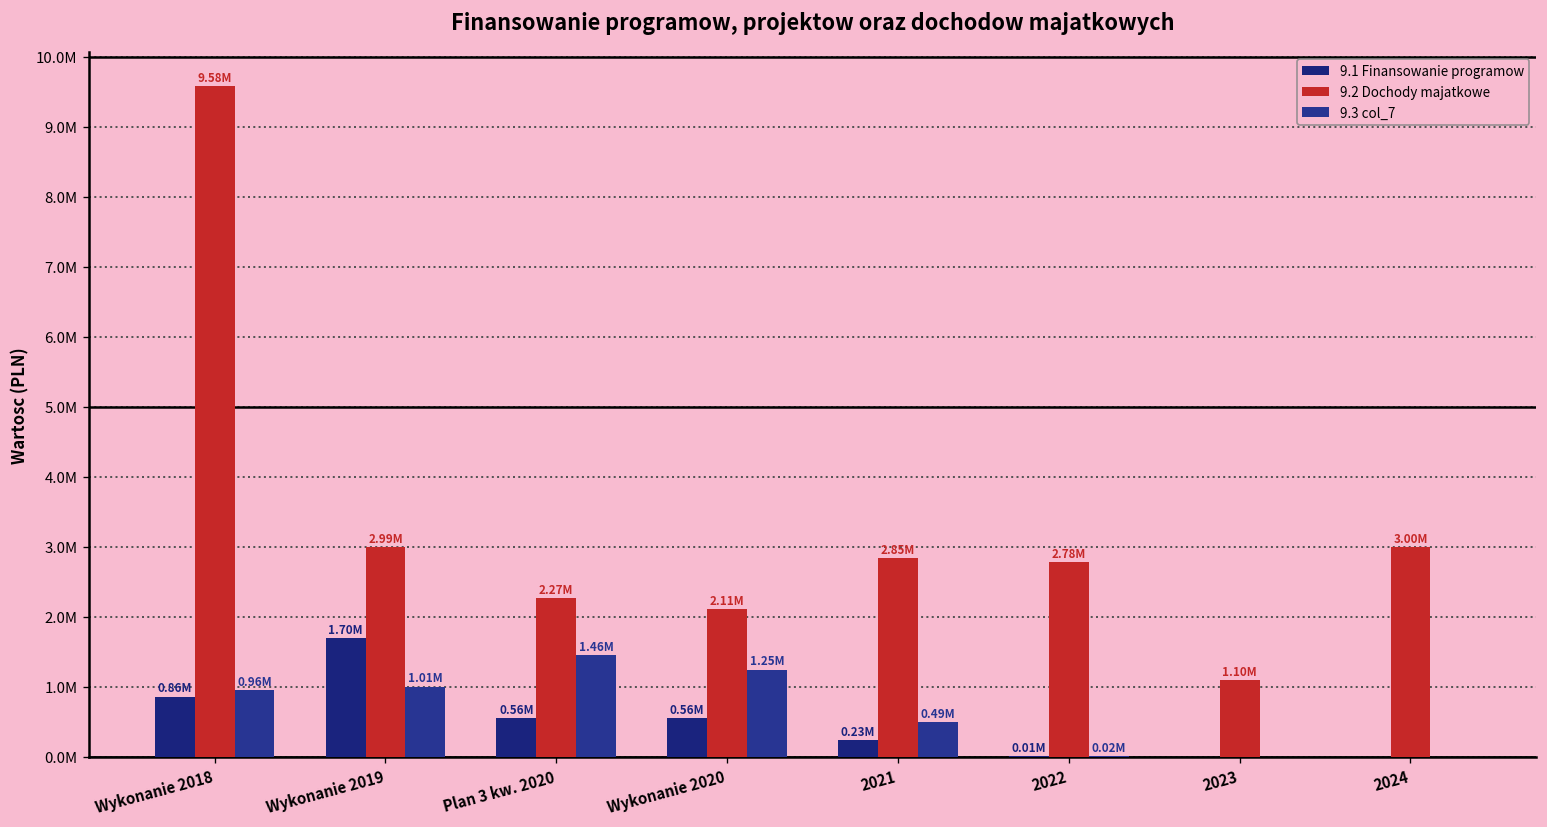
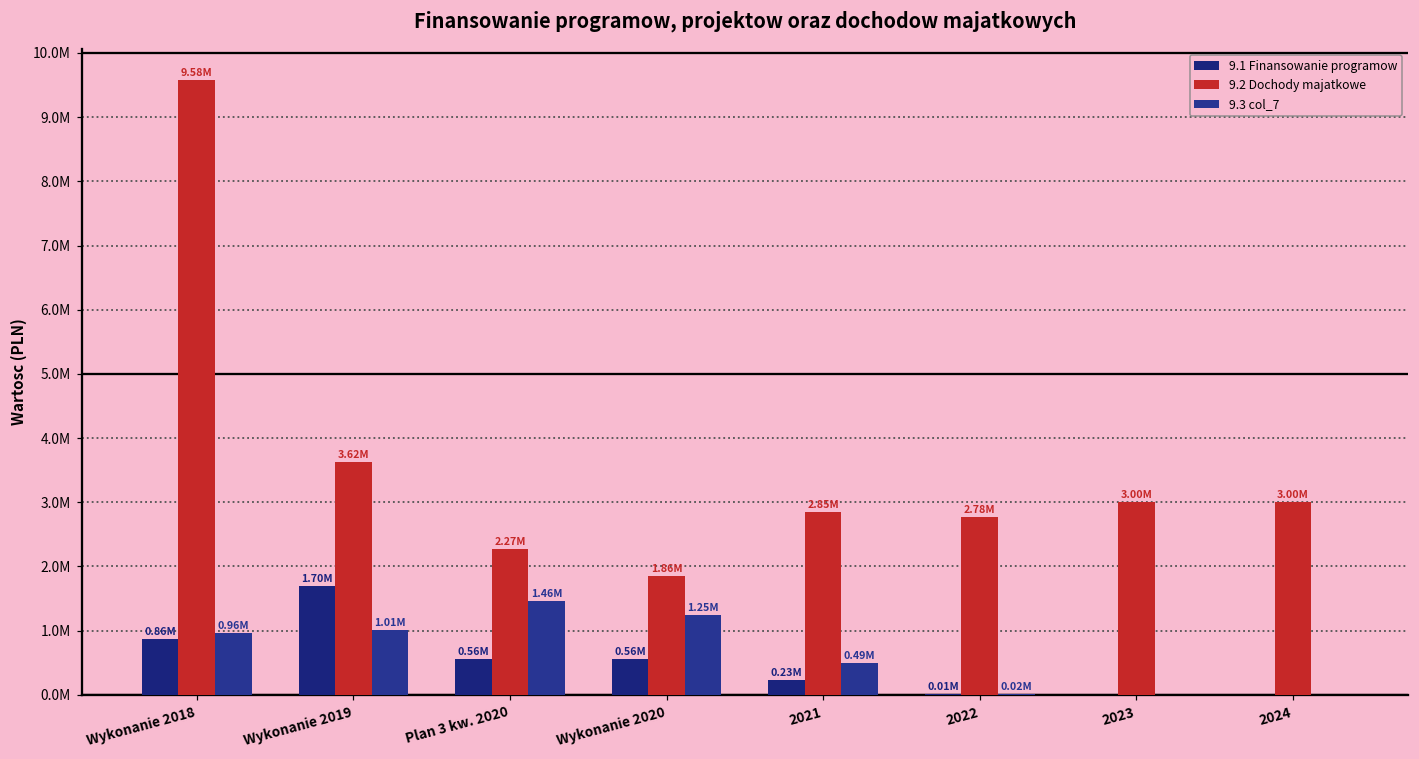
  {
    "9.2 Dochody majatkowe": {
      "Wykonanie 2018": "9.58M",
-     "Wykonanie 2019": "2.99M",
+     "Wykonanie 2019": "3.62M",
      "Plan 3 kw. 2020": "2.27M",
-     "Wykonanie 2020": "2.11M",
+     "Wykonanie 2020": "1.86M",
      "2021": "2.85M",
      "2022": "2.78M",
-     "2023": "1.10M",
+     "2023": "3.00M",
      "2024": "3.00M"
    }
  }
